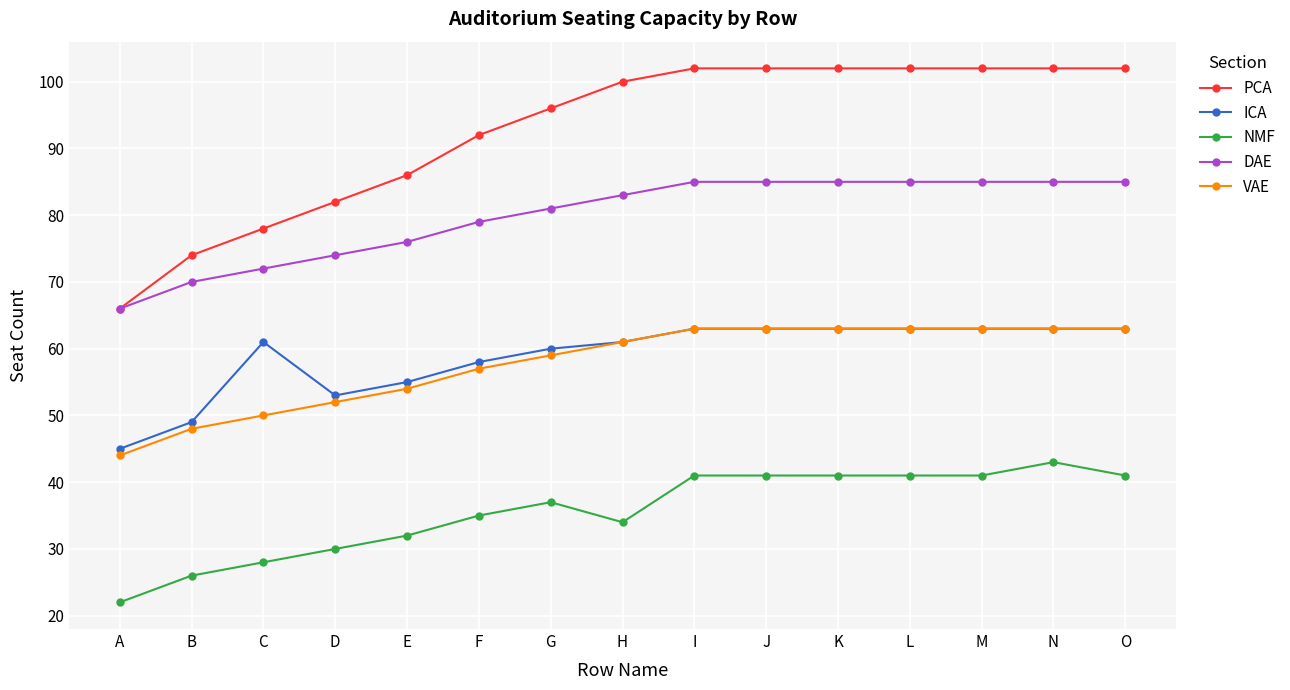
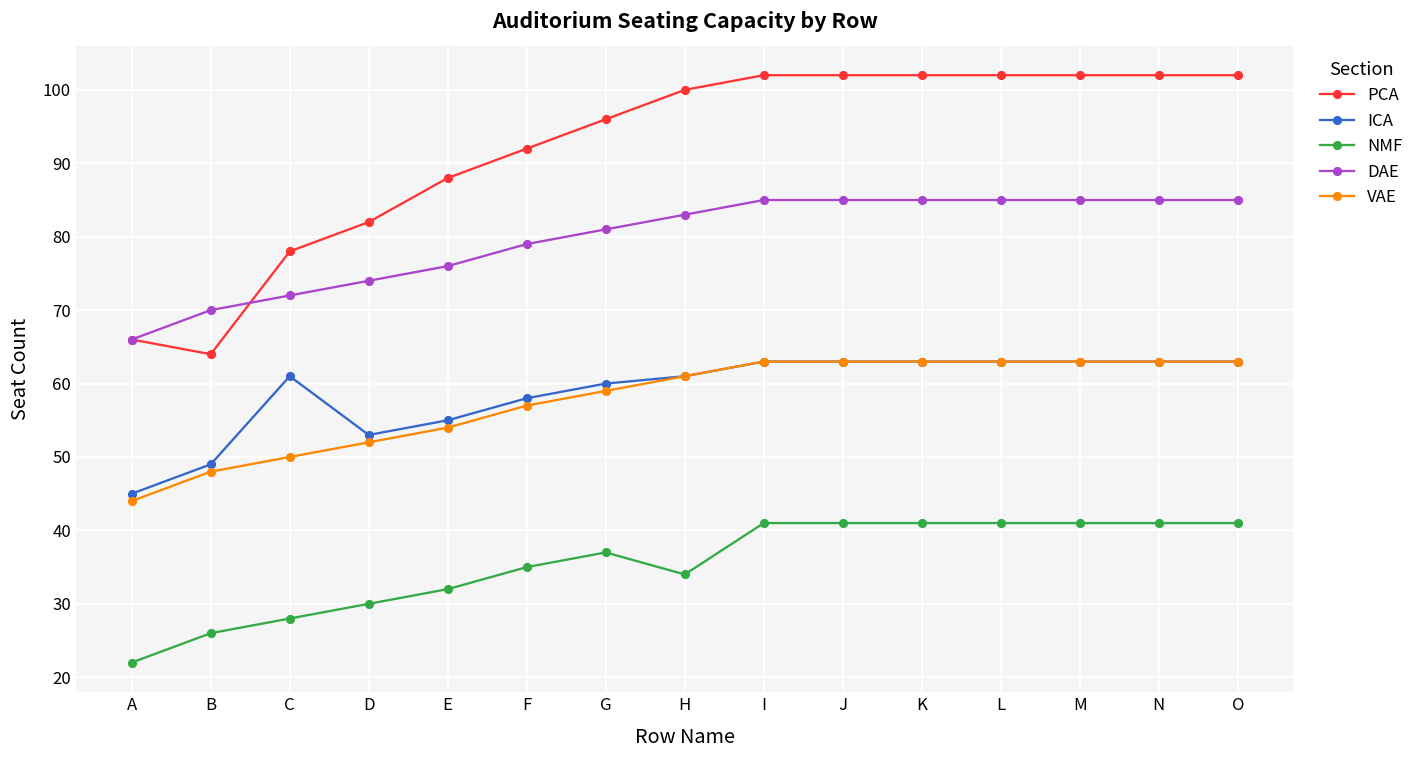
  {
    "PCA": {
-     "B": 74,
+     "B": 64,
      "C": 78,
      "D": 82,
-     "E": 86,
+     "E": 88,
      "F": 92,
      "G": 96,
      "H": 100,
      "I": 102,
      "J": 102,
      "K": 102,
      "L": 102,
      "M": 102,
      "N": 102,
      "O": 102
    },
    "ICA": {
      "A": 45,
      "B": 49,
      "C": 61,
      "D": 53,
      "E": 55,
      "F": 58,
      "G": 60
    },
    "NMF": {
      "A": 22,
      "B": 26,
      "C": 28,
      "D": 30,
      "E": 32,
      "F": 35,
      "G": 37,
      "H": 34,
      "I": 41,
      "J": 41,
      "K": 41,
      "L": 41,
      "M": 41,
-     "N": 43,
+     "N": 41,
      "O": 41
    },
    "DAE": {
      "B": 70,
      "C": 72,
      "D": 74,
      "E": 76,
      "F": 79,
      "G": 81,
      "H": 83,
      "I": 85,
      "J": 85,
      "K": 85,
      "L": 85,
      "M": 85,
      "N": 85,
      "O": 85
    },
    "VAE": {
      "A": 44,
      "B": 48,
      "C": 50,
      "D": 52,
      "E": 54,
      "F": 57,
      "G": 59
    }
  }
